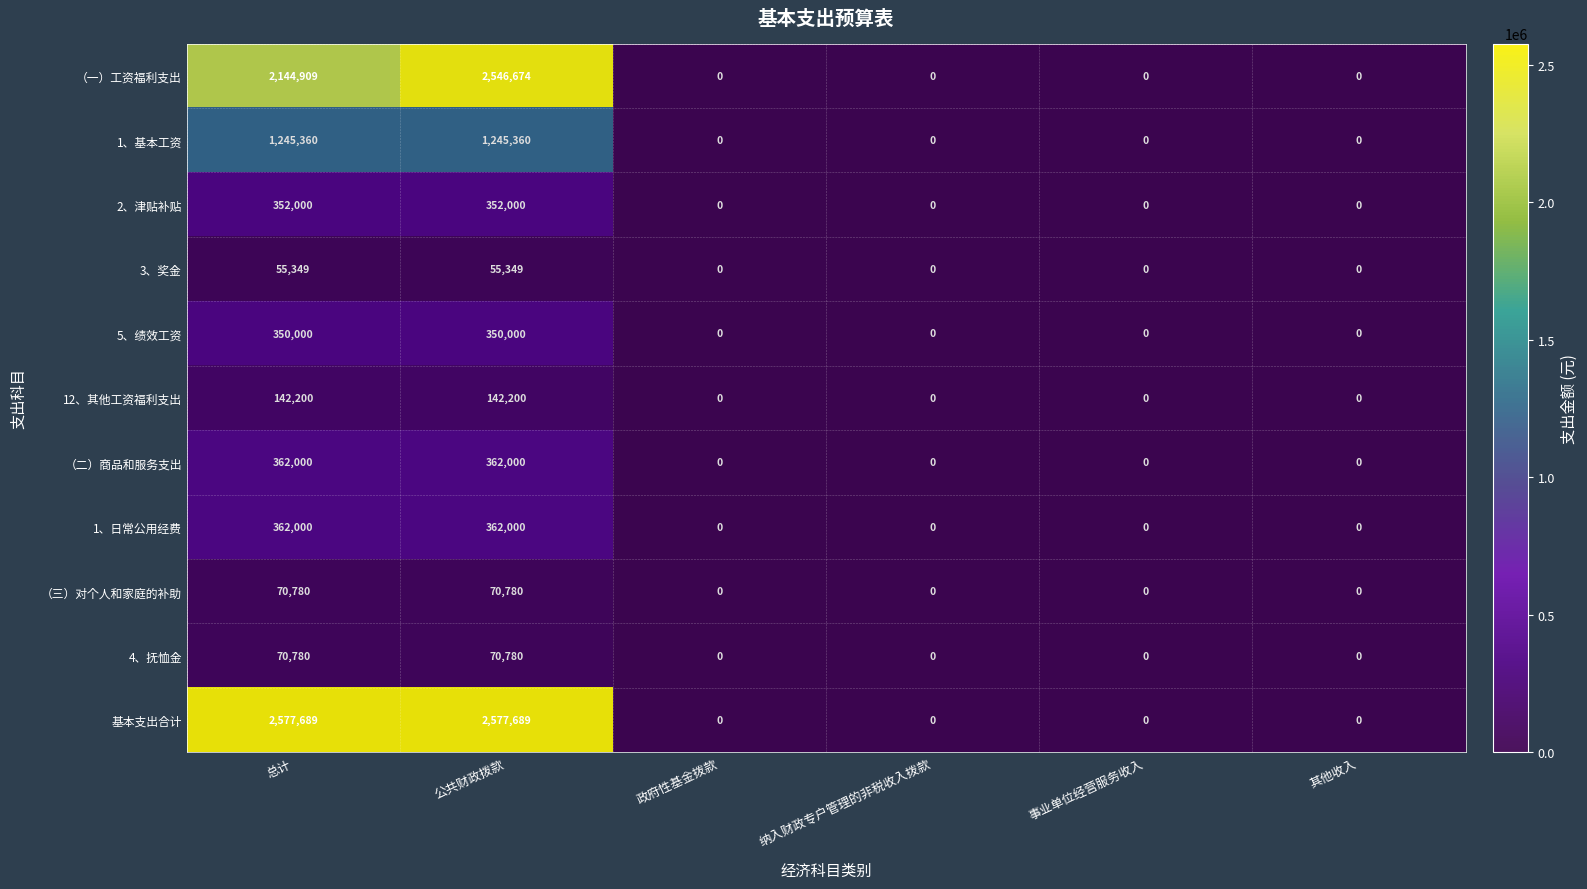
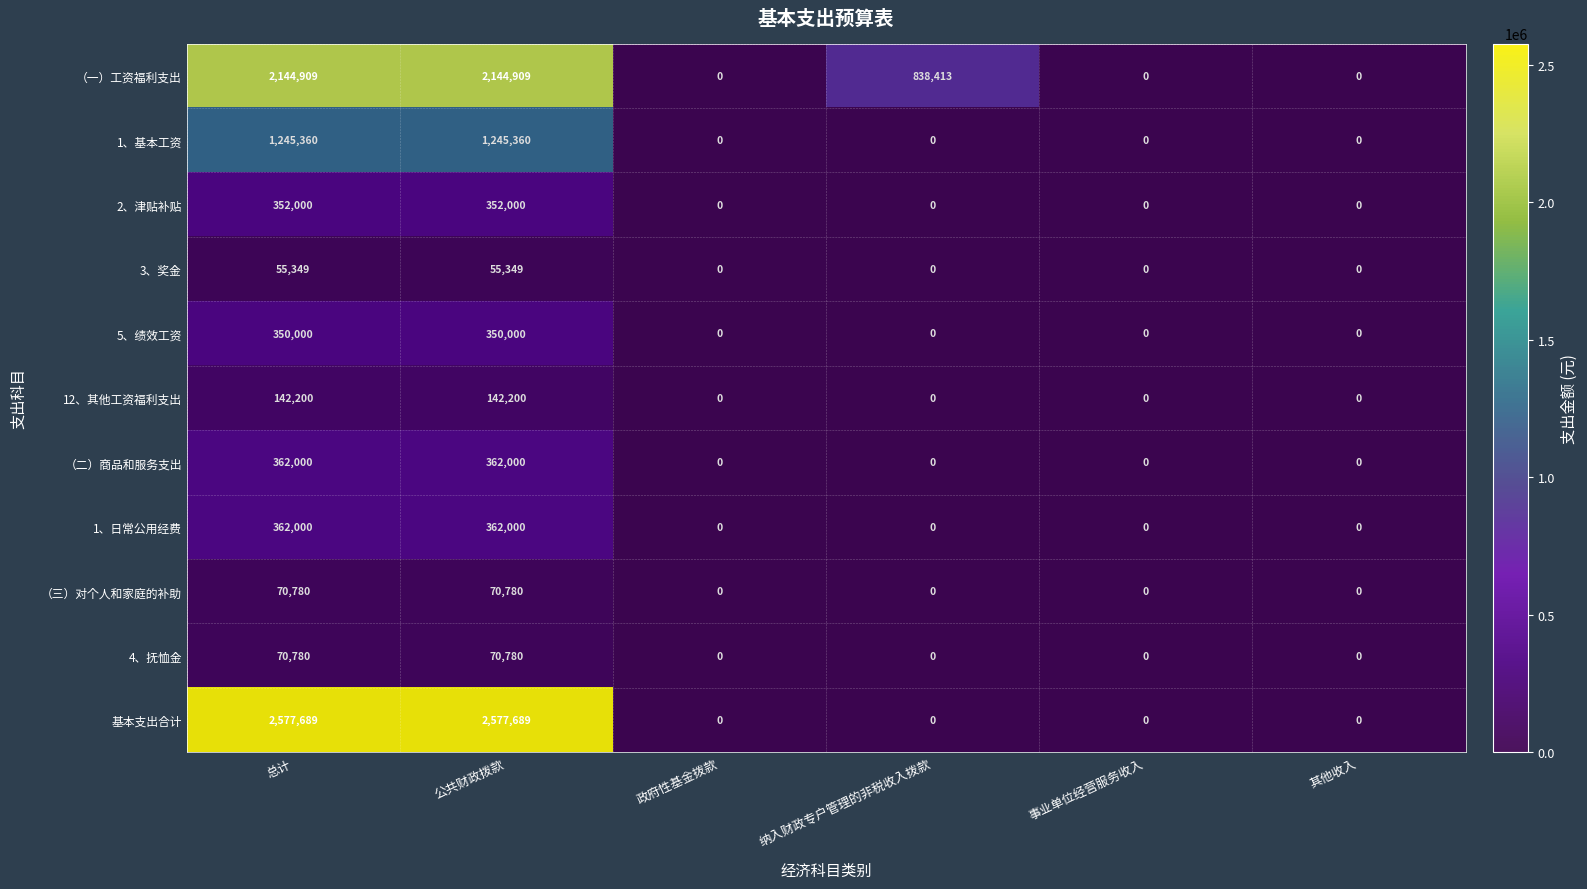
  {
    "（一）工资福利支出": {
      "总计": "2,144,909",
-     "公共财政拨款": "2,546,674",
+     "公共财政拨款": "2,144,909",
      "政府性基金拨款": "0",
-     "纳入财政专户管理的非税收入拨款": "0",
+     "纳入财政专户管理的非税收入拨款": "838,413",
      "事业单位经营服务收入": "0",
      "其他收入": "0"
    },
    "1、基本工资": {
      "总计": "1,245,360",
      "公共财政拨款": "1,245,360",
      "政府性基金拨款": "0",
      "纳入财政专户管理的非税收入拨款": "0",
      "事业单位经营服务收入": "0",
      "其他收入": "0"
    },
    "2、津贴补贴": {
      "总计": "352,000",
      "公共财政拨款": "352,000",
      "政府性基金拨款": "0",
      "纳入财政专户管理的非税收入拨款": "0",
      "事业单位经营服务收入": "0",
      "其他收入": "0"
    },
    "3、奖金": {
      "总计": "55,349",
      "公共财政拨款": "55,349",
      "政府性基金拨款": "0",
      "纳入财政专户管理的非税收入拨款": "0",
      "事业单位经营服务收入": "0",
      "其他收入": "0"
    },
    "5、绩效工资": {
      "总计": "350,000",
      "公共财政拨款": "350,000",
      "政府性基金拨款": "0",
      "纳入财政专户管理的非税收入拨款": "0",
      "事业单位经营服务收入": "0",
      "其他收入": "0"
    },
    "12、其他工资福利支出": {
      "总计": "142,200",
      "公共财政拨款": "142,200",
      "政府性基金拨款": "0",
      "纳入财政专户管理的非税收入拨款": "0",
      "事业单位经营服务收入": "0",
      "其他收入": "0"
    },
    "（二）商品和服务支出": {
      "总计": "362,000",
      "公共财政拨款": "362,000",
      "政府性基金拨款": "0",
      "纳入财政专户管理的非税收入拨款": "0",
      "事业单位经营服务收入": "0",
      "其他收入": "0"
    },
    "1、日常公用经费": {
      "总计": "362,000",
      "公共财政拨款": "362,000",
      "政府性基金拨款": "0",
      "纳入财政专户管理的非税收入拨款": "0",
      "事业单位经营服务收入": "0",
      "其他收入": "0"
    },
    "（三）对个人和家庭的补助": {
      "总计": "70,780",
      "公共财政拨款": "70,780",
      "政府性基金拨款": "0",
      "纳入财政专户管理的非税收入拨款": "0",
      "事业单位经营服务收入": "0",
      "其他收入": "0"
    },
    "4、抚恤金": {
      "总计": "70,780",
      "公共财政拨款": "70,780",
      "政府性基金拨款": "0",
      "纳入财政专户管理的非税收入拨款": "0",
      "事业单位经营服务收入": "0",
      "其他收入": "0"
    },
    "基本支出合计": {
      "总计": "2,577,689",
      "公共财政拨款": "2,577,689",
      "政府性基金拨款": "0",
      "纳入财政专户管理的非税收入拨款": "0",
      "事业单位经营服务收入": "0",
      "其他收入": "0"
    }
  }
